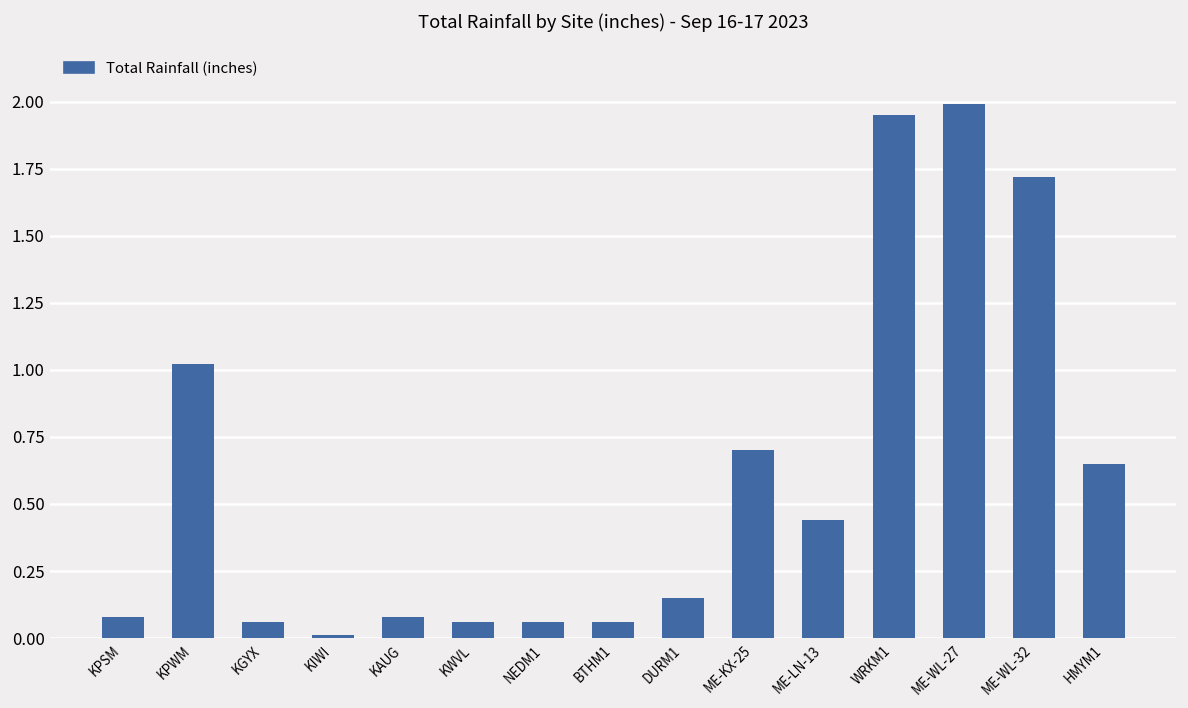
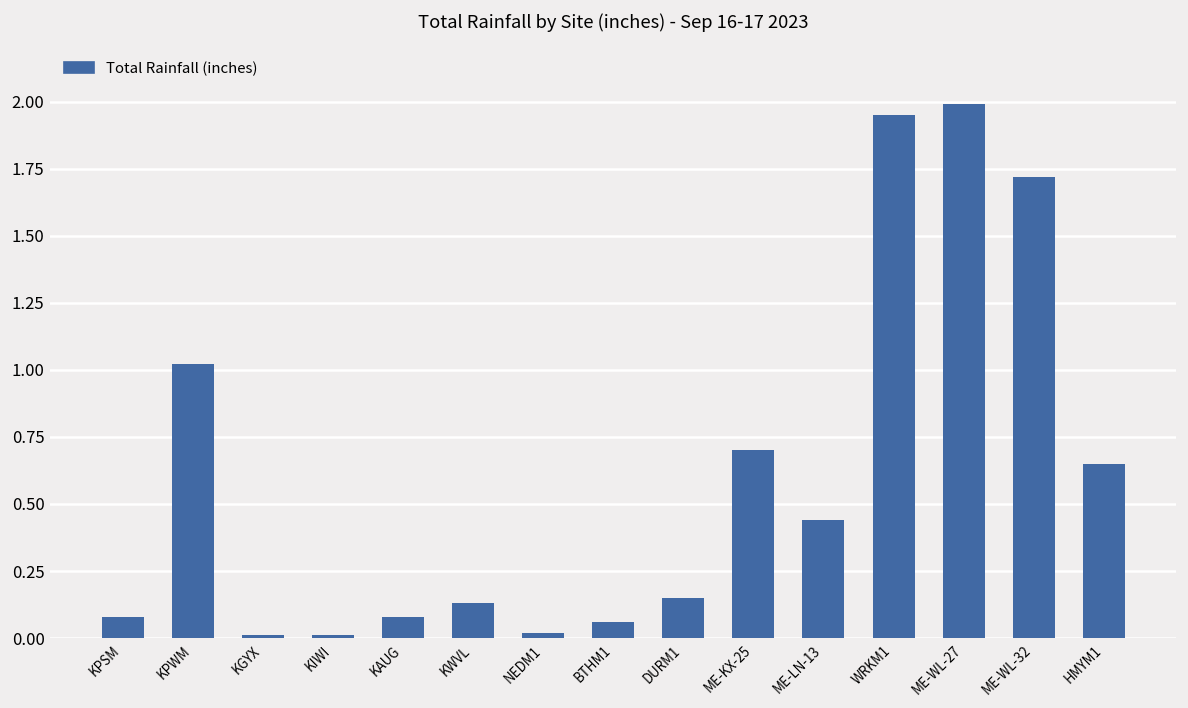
  {
    "KPSM": 0.08,
    "KPWM": 1.02,
-   "KGYX": 0.06,
+   "KGYX": 0.01,
    "KAUG": 0.08,
-   "KWVL": 0.06,
-   "NEDM1": 0.06,
+   "KWVL": 0.13,
+   "NEDM1": 0.02,
    "BTHM1": 0.06,
    "DURM1": 0.15,
    "ME-KX-25": 0.70,
    "ME-LN-13": 0.44,
    "WRKM1": 1.95,
    "ME-WL-27": 1.99,
    "ME-WL-32": 1.72,
    "HMYM1": 0.65
  }
